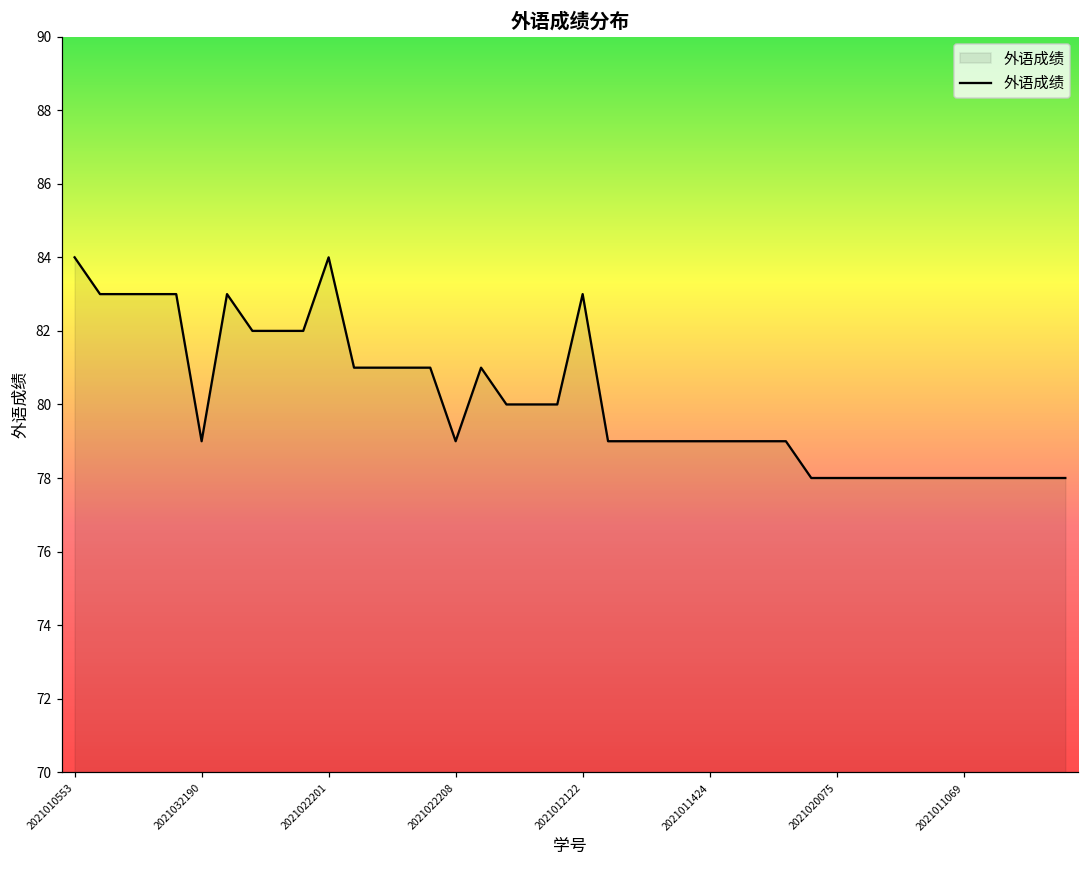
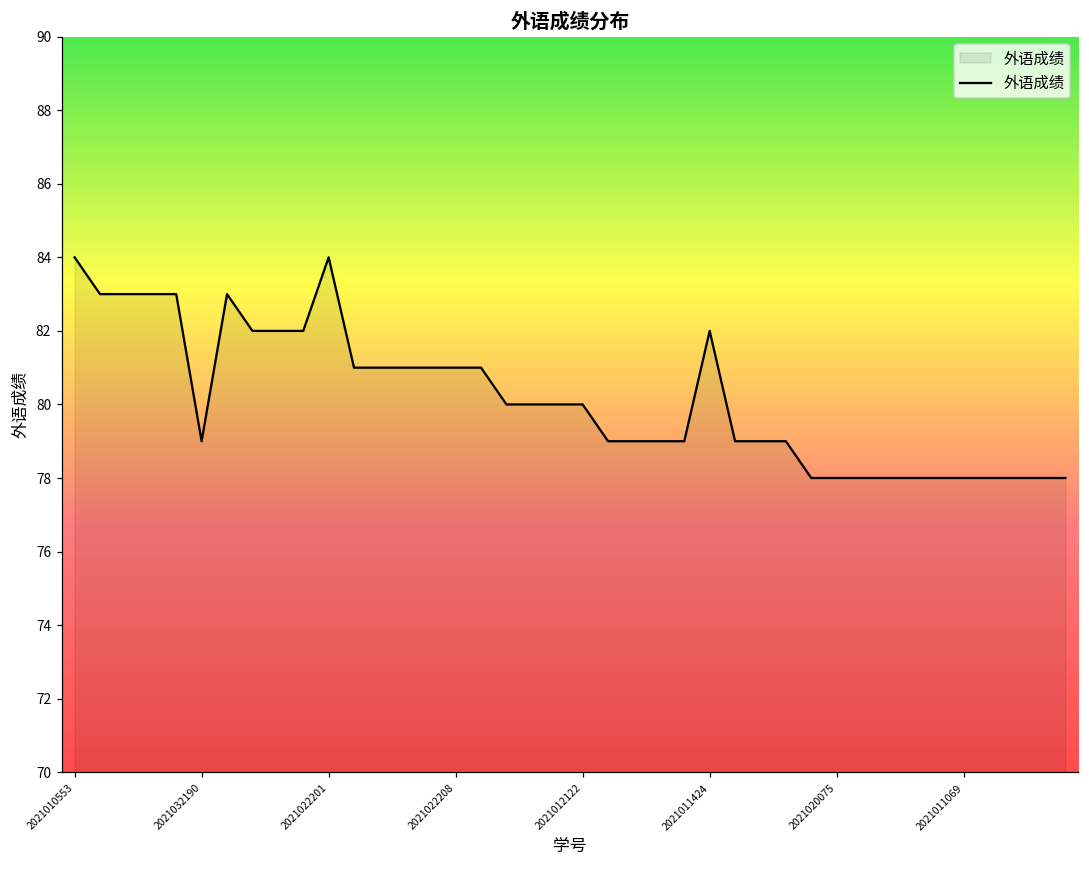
  {
    "2021010553": 84,
    "2021032190": 79,
    "2021022201": 84,
-   "2021022208": 79,
-   "2021012122": 83,
-   "2021011424": 79,
+   "2021022208": 81,
+   "2021012122": 80,
+   "2021011424": 82,
    "2021020075": 78,
    "2021011069": 78
  }
